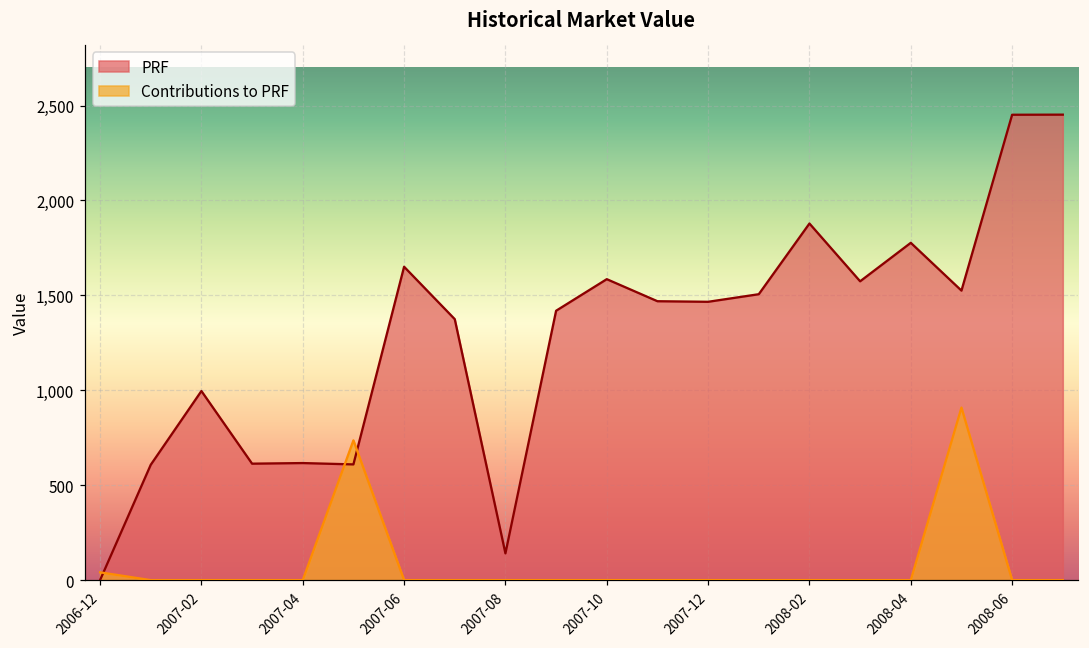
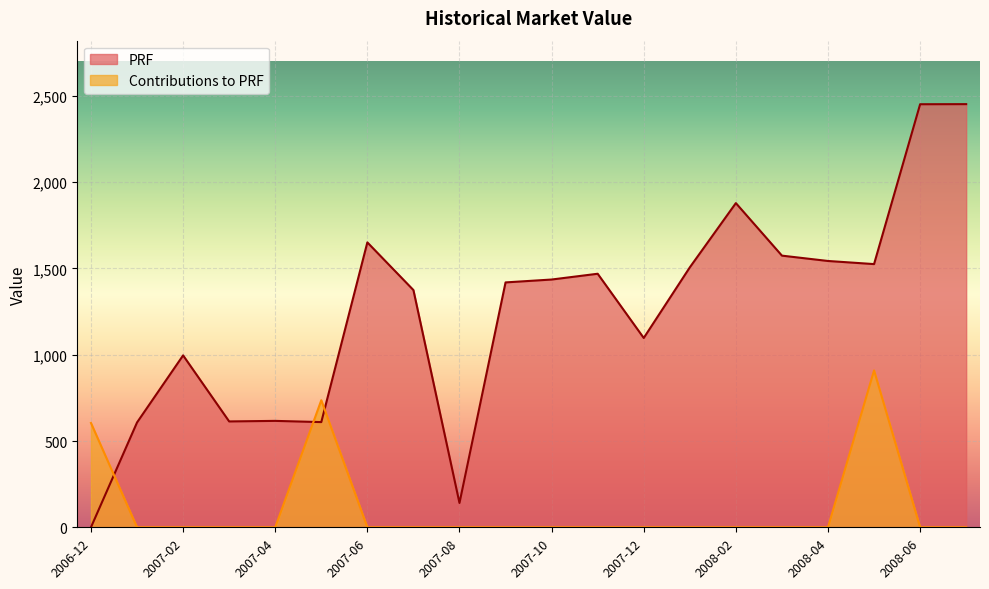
  {
    "PRF": {
      "2006-12": "0",
      "2007-02": "1,000",
      "2007-04": "620",
      "2007-06": "1,650",
      "2007-08": "140",
-     "2007-10": "1,590",
-     "2007-12": "1,470",
+     "2007-10": "1,440",
+     "2007-12": "1,100",
      "2008-02": "1,880",
-     "2008-04": "1,780",
+     "2008-04": "1,540",
      "2008-06": "2,450"
    },
    "Contributions to PRF": {
-     "2006-12": "40",
+     "2006-12": "600",
      "2007-02": "0",
      "2007-04": "0",
      "2007-06": "0",
      "2007-08": "0",
      "2007-10": "0",
      "2007-12": "0",
      "2008-02": "0",
      "2008-04": "0",
      "2008-06": "0"
    }
  }
